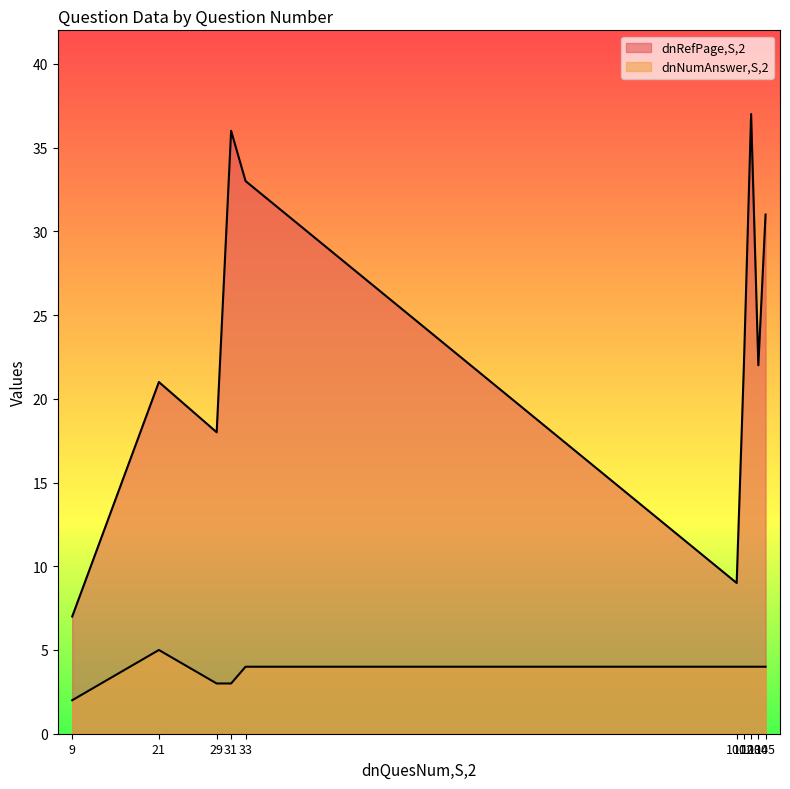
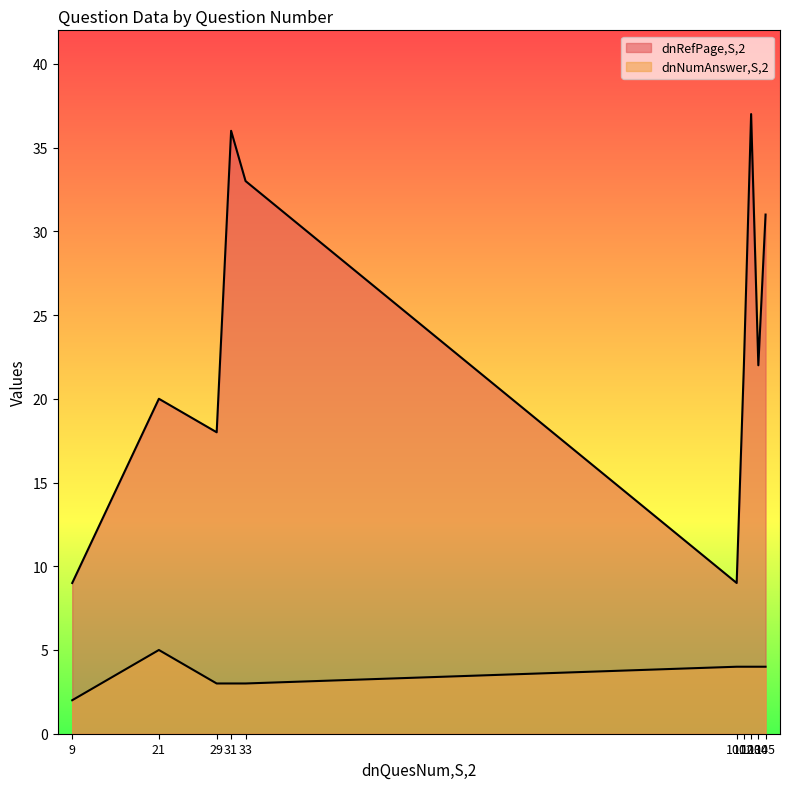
  {
    "dnRefPage,S,2": {
-     "9": 7,
-     "21": 21,
+     "9": 9,
+     "21": 20,
      "29": 18,
      "31": 36,
      "33": 33
    },
    "dnNumAnswer,S,2": {
      "9": 2,
      "21": 5,
      "29": 3,
      "31": 3,
-     "33": 4
+     "33": 3
    }
  }
